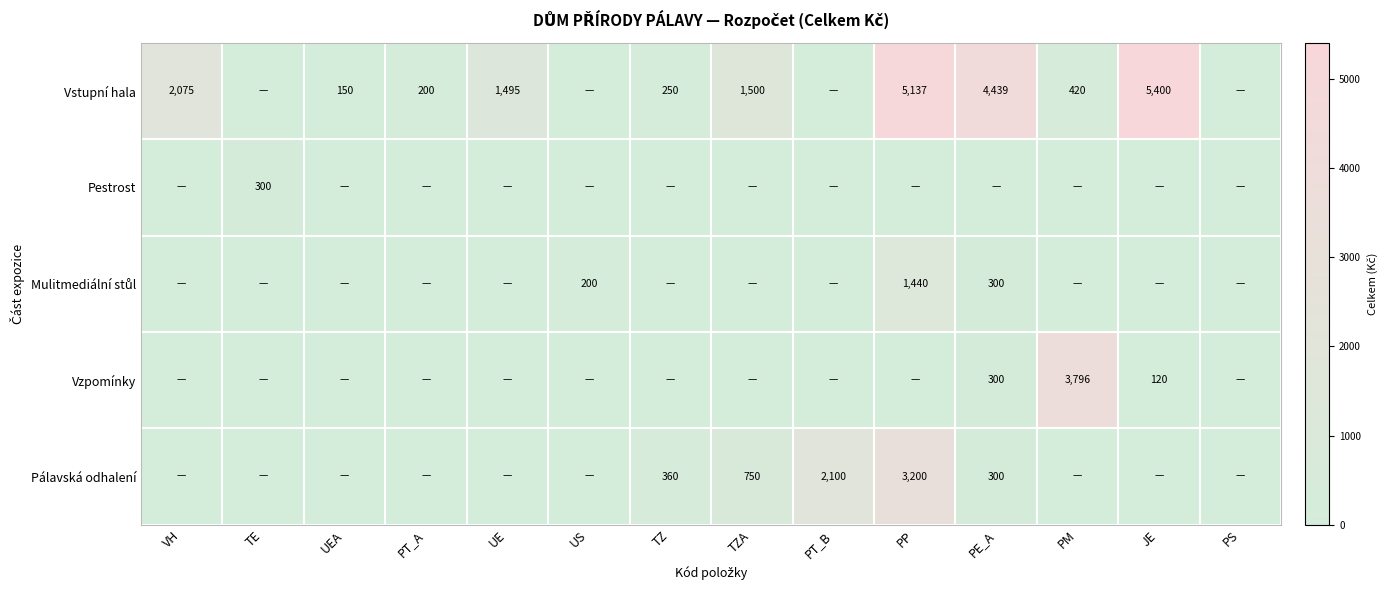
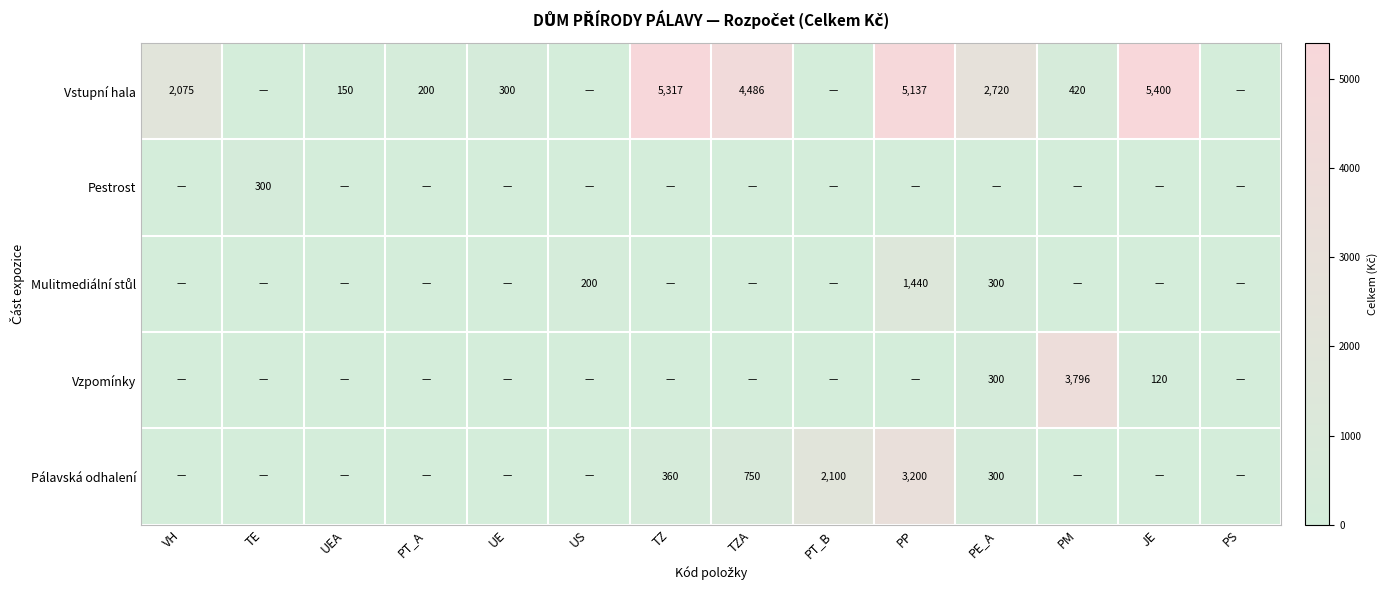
  {
    "Vstupní hala": {
      "VH": "2,075",
      "UEA": "150",
      "PT_A": "200",
-     "UE": "1,495",
-     "TZ": "250",
-     "TZA": "1,500",
+     "UE": "300",
+     "TZ": "5,317",
+     "TZA": "4,486",
      "PP": "5,137",
-     "PE_A": "4,439",
+     "PE_A": "2,720",
      "PM": "420",
      "JE": "5,400"
    },
    "Pestrost": {
      "TE": "300"
    },
    "Mulitmediální stůl": {
      "US": "200",
      "PP": "1,440",
      "PE_A": "300"
    },
    "Vzpomínky": {
      "PE_A": "300",
      "PM": "3,796",
      "JE": "120"
    },
    "Pálavská odhalení": {
      "TZ": "360",
      "TZA": "750",
      "PT_B": "2,100",
      "PP": "3,200",
      "PE_A": "300"
    }
  }
